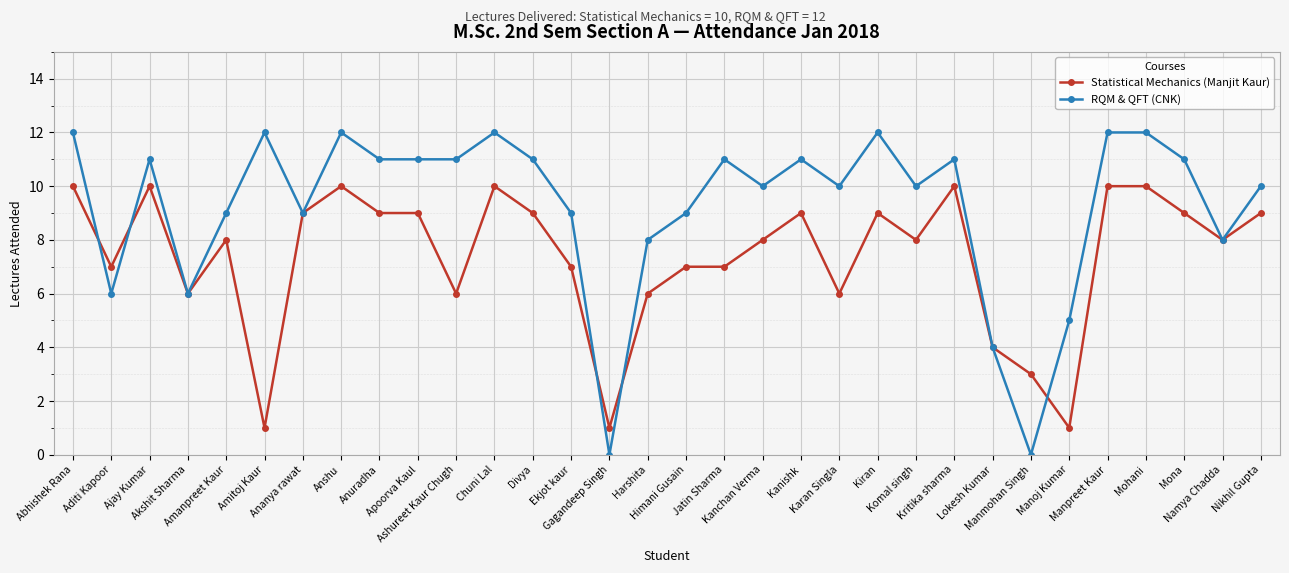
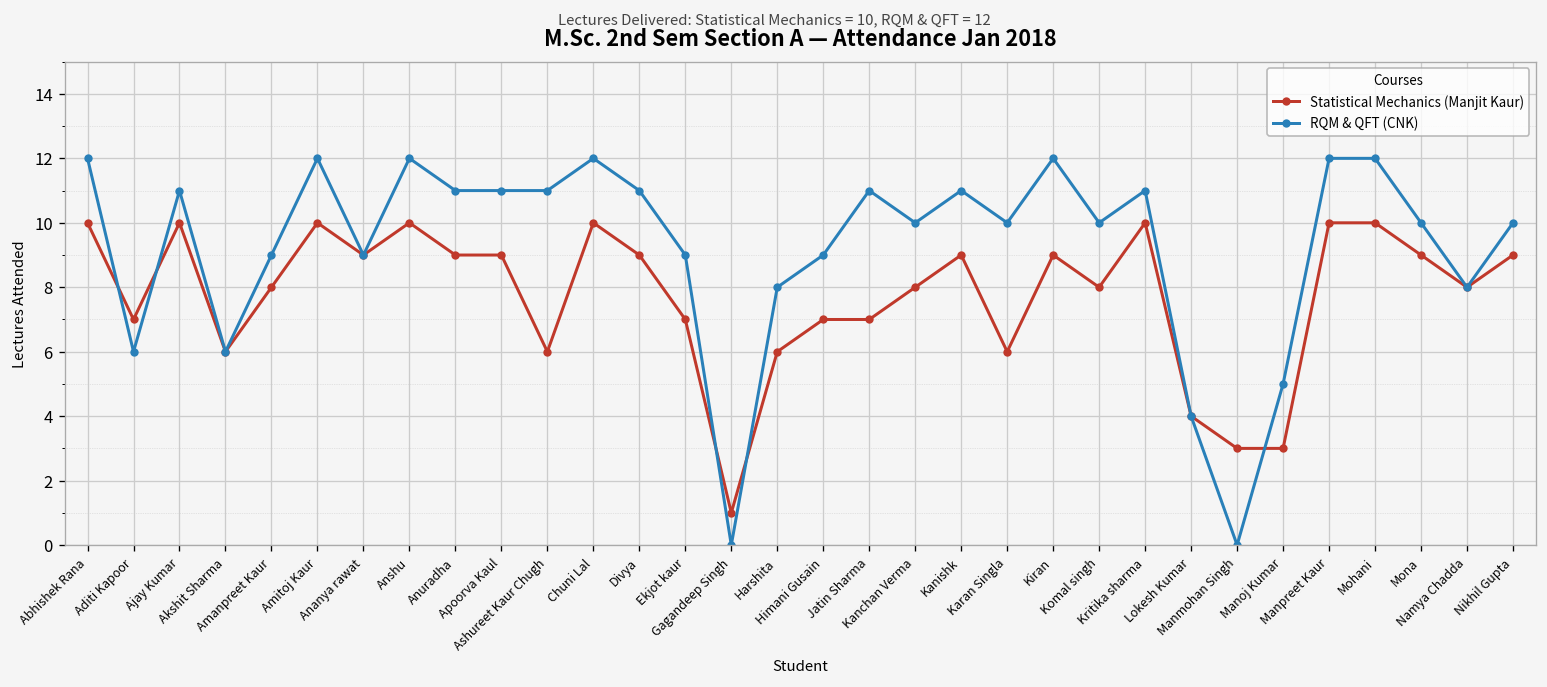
  {
    "Statistical Mechanics (Manjit Kaur)": {
      "Abhishek Rana": 10,
      "Aditi Kapoor": 7,
      "Ajay Kumar": 10,
      "Amanpreet Kaur": 8,
-     "Amitoj Kaur": 1,
+     "Amitoj Kaur": 10,
      "Anshu": 10,
      "Anuradha": 9,
      "Apoorva Kaul": 9,
      "Ashureet Kaur Chugh": 6,
      "Chuni Lal": 10,
      "Divya": 9,
      "Ekjot kaur": 7,
      "Gagandeep Singh": 1,
      "Harshita": 6,
      "Himani Gusain": 7,
      "Jatin Sharma": 7,
      "Kanchan Verma": 8,
      "Kanishk": 9,
      "Karan Singla": 6,
      "Kiran": 9,
      "Komal singh": 8,
      "Kritika sharma": 10,
      "Manmohan Singh": 3,
-     "Manoj Kumar": 1,
+     "Manoj Kumar": 3,
      "Manpreet Kaur": 10,
      "Mohani": 10,
      "Mona": 9,
      "Nikhil Gupta": 9
    },
    "RQM & QFT (CNK)": {
      "Abhishek Rana": 12,
      "Aditi Kapoor": 6,
      "Ajay Kumar": 11,
      "Amanpreet Kaur": 9,
      "Amitoj Kaur": 12,
      "Anshu": 12,
      "Anuradha": 11,
      "Apoorva Kaul": 11,
      "Ashureet Kaur Chugh": 11,
      "Chuni Lal": 12,
      "Divya": 11,
      "Ekjot kaur": 9,
      "Gagandeep Singh": 0,
      "Harshita": 8,
      "Himani Gusain": 9,
      "Jatin Sharma": 11,
      "Kanchan Verma": 10,
      "Kanishk": 11,
      "Karan Singla": 10,
      "Kiran": 12,
      "Komal singh": 10,
      "Kritika sharma": 11,
      "Manmohan Singh": 0,
      "Manoj Kumar": 5,
      "Manpreet Kaur": 12,
      "Mohani": 12,
-     "Mona": 11,
+     "Mona": 10,
      "Nikhil Gupta": 10
    }
  }
